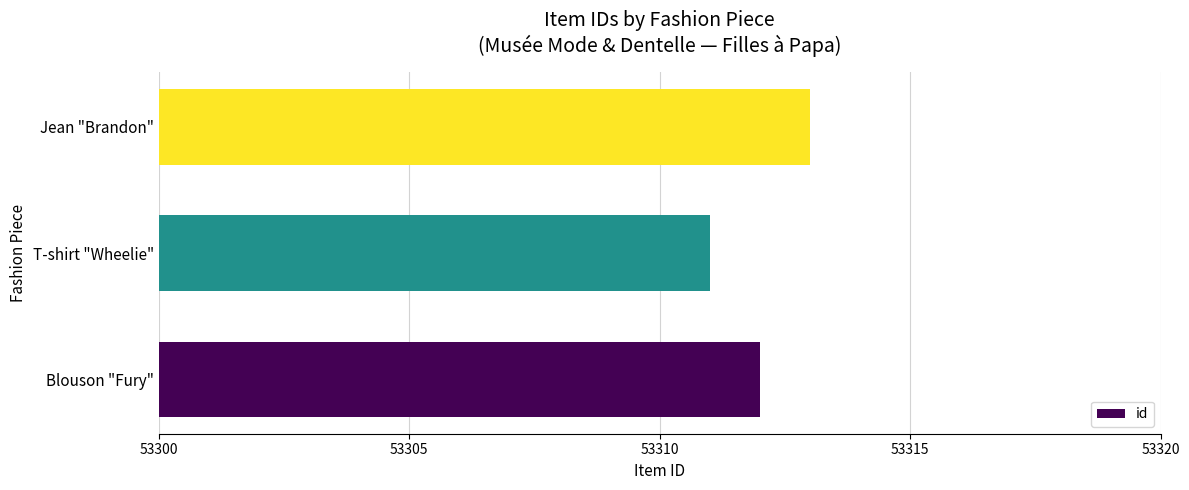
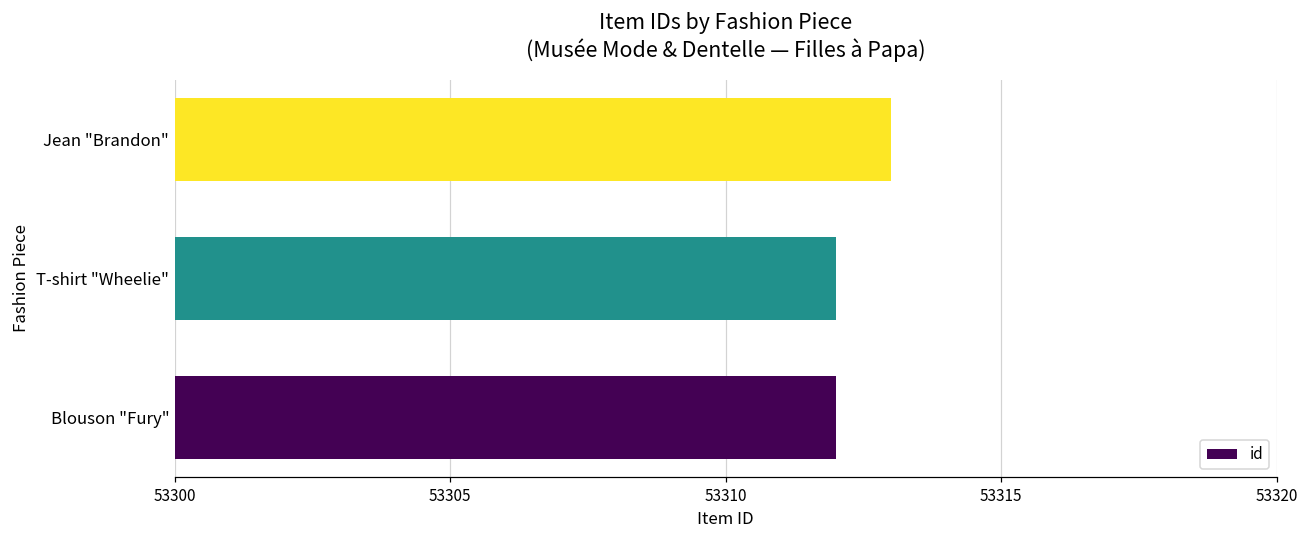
  {
    "Jean \"Brandon\"": 53313,
-   "T-shirt \"Wheelie\"": 53311,
+   "T-shirt \"Wheelie\"": 53312,
    "Blouson \"Fury\"": 53312
  }
